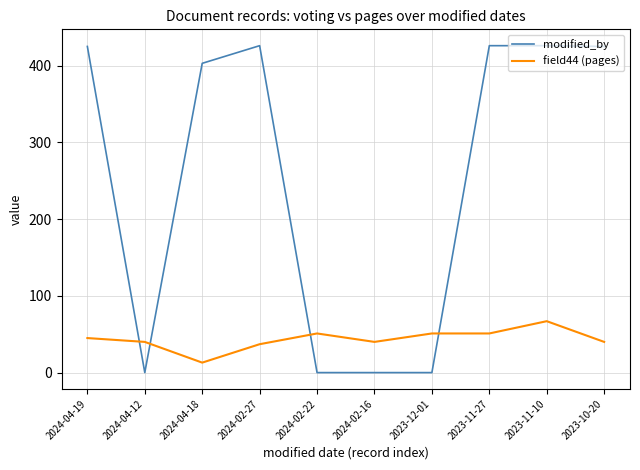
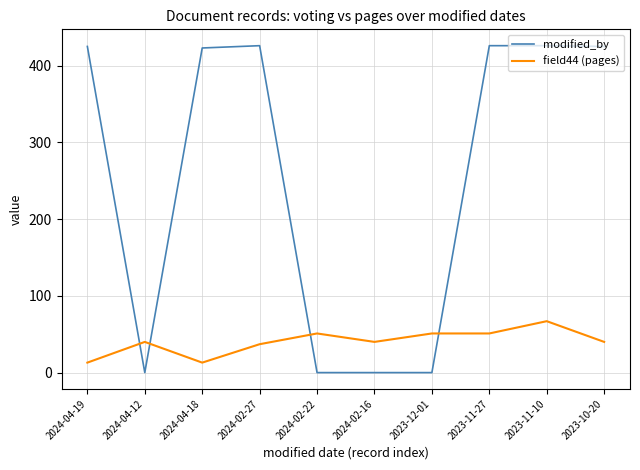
  {
    "modified_by": {
      "2024-04-19": 430,
      "2024-04-12": 0,
-     "2024-04-18": 400,
+     "2024-04-18": 420,
      "2024-02-27": 430,
      "2024-02-22": 0,
      "2024-02-16": 0,
      "2023-12-01": 0,
      "2023-11-27": 430
    },
    "field44 (pages)": {
-     "2024-04-19": 50,
+     "2024-04-19": 10,
      "2024-04-12": 40,
      "2024-04-18": 10,
      "2024-02-27": 40,
      "2024-02-22": 50,
      "2024-02-16": 40,
      "2023-12-01": 50,
      "2023-11-27": 50,
      "2023-11-10": 70,
      "2023-10-20": 40
    }
  }
